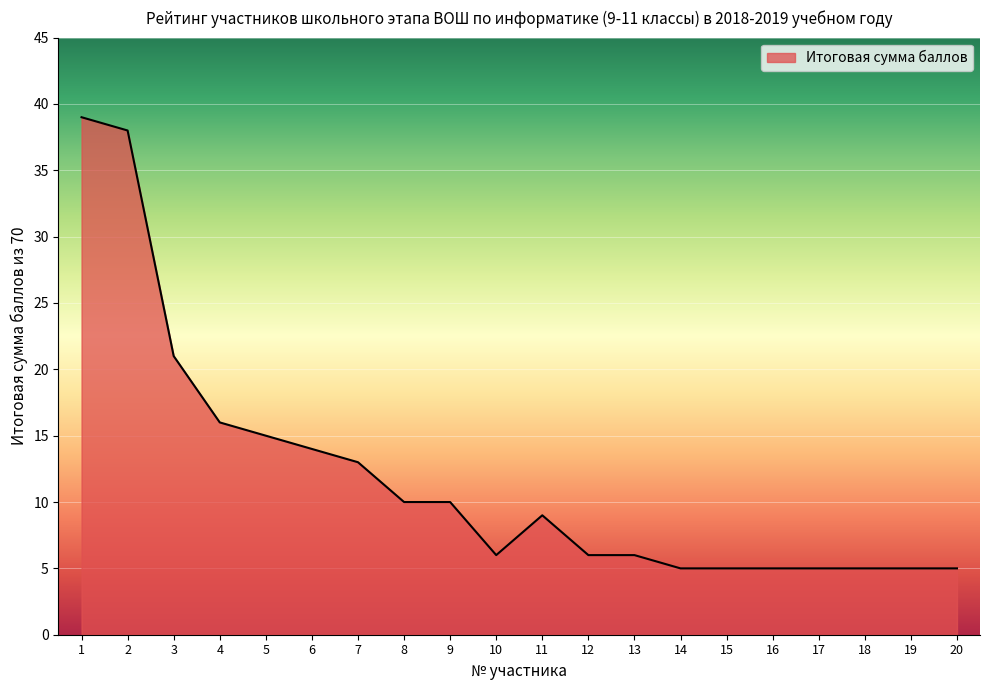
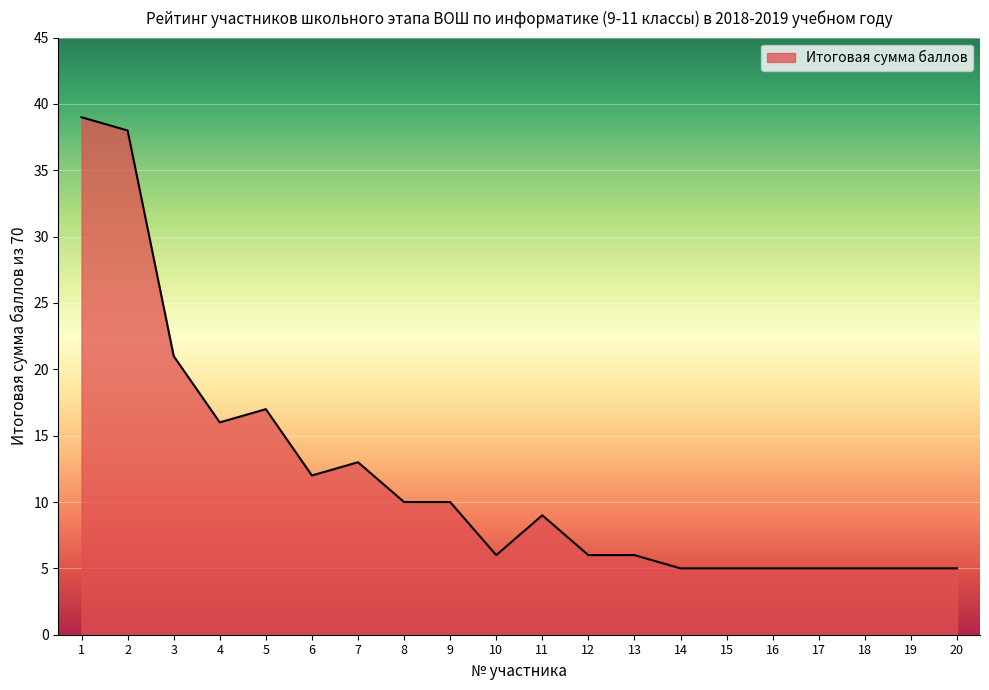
  {
    "1": 39,
    "2": 38,
    "3": 21,
    "4": 16,
-   "5": 15,
-   "6": 14,
+   "5": 17,
+   "6": 12,
    "7": 13,
    "8": 10,
    "9": 10,
    "10": 6,
    "11": 9,
    "12": 6,
    "13": 6,
    "14": 5,
    "15": 5,
    "16": 5,
    "17": 5,
    "18": 5,
    "19": 5,
    "20": 5
  }
